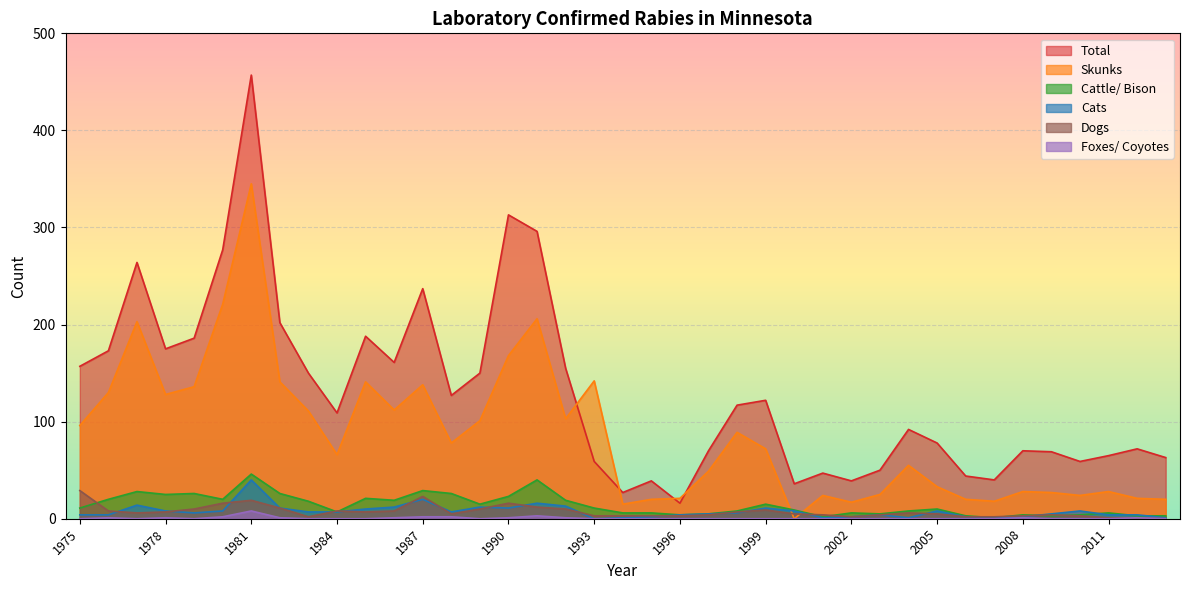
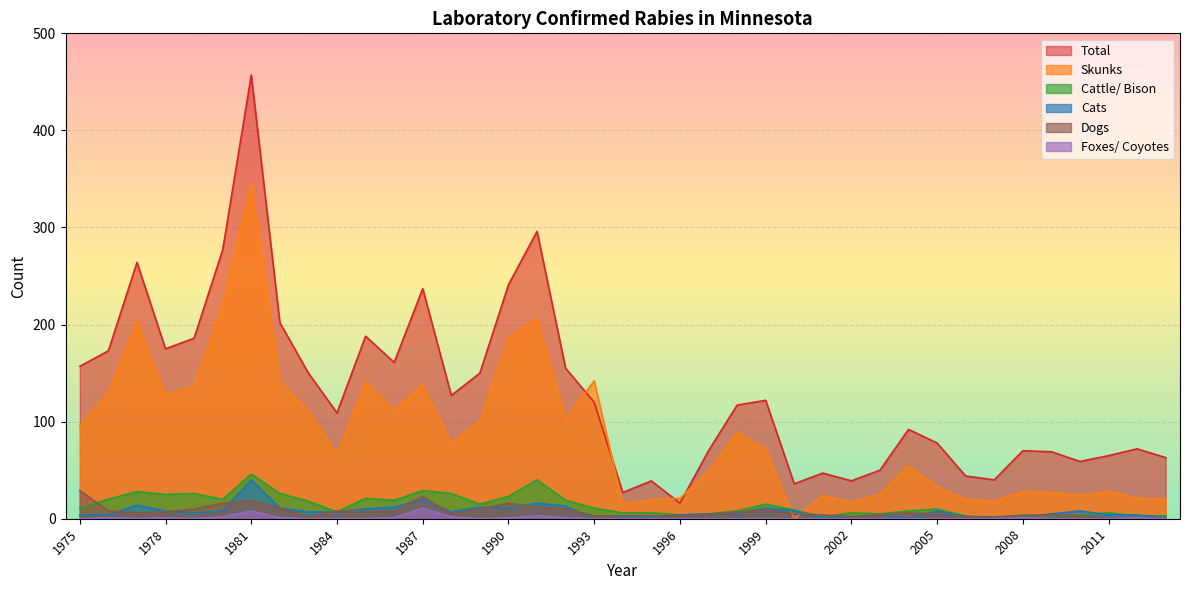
  {
    "Total": {
      "1975": 160,
      "1978": 180,
      "1981": 460,
      "1984": 110,
      "1987": 240,
-     "1990": 310,
-     "1993": 60,
+     "1990": 240,
+     "1993": 120,
      "1996": 20,
      "1999": 120,
      "2002": 40,
      "2005": 80,
      "2008": 70,
      "2011": 70
    },
    "Skunks": {
      "1975": 100,
      "1978": 130,
      "1981": 350,
      "1984": 70,
      "1987": 140,
-     "1990": 170,
+     "1990": 190,
      "1993": 140,
      "1996": 20,
      "1999": 70,
      "2002": 20,
      "2005": 30,
      "2008": 30,
      "2011": 30
    },
    "Cattle/ Bison": {
      "1975": 10,
      "1978": 30,
      "1981": 50,
      "1987": 30,
      "1990": 20,
      "1993": 10,
      "1999": 20,
      "2002": 10
    },
    "Cats": {
      "1975": 0,
      "1981": 40,
      "1987": 20,
      "1990": 10
    },
    "Dogs": {
      "1975": 30,
      "1981": 20,
      "1987": 20,
      "1990": 20,
      "1993": 0,
      "2005": 10
    },
    "Foxes/ Coyotes": {
      "1975": 0,
      "1978": 0,
      "1981": 10,
      "1984": 0,
-     "1987": 0,
+     "1987": 10,
      "1990": 0,
      "1996": 0,
      "1999": 0,
      "2005": 0
    }
  }
